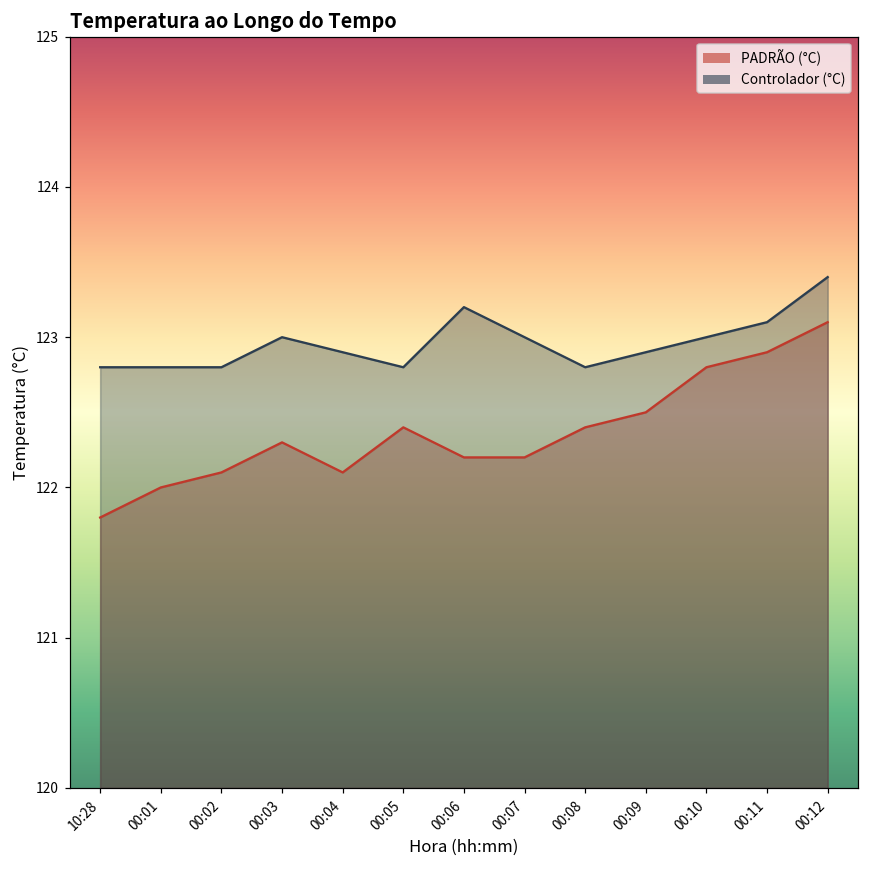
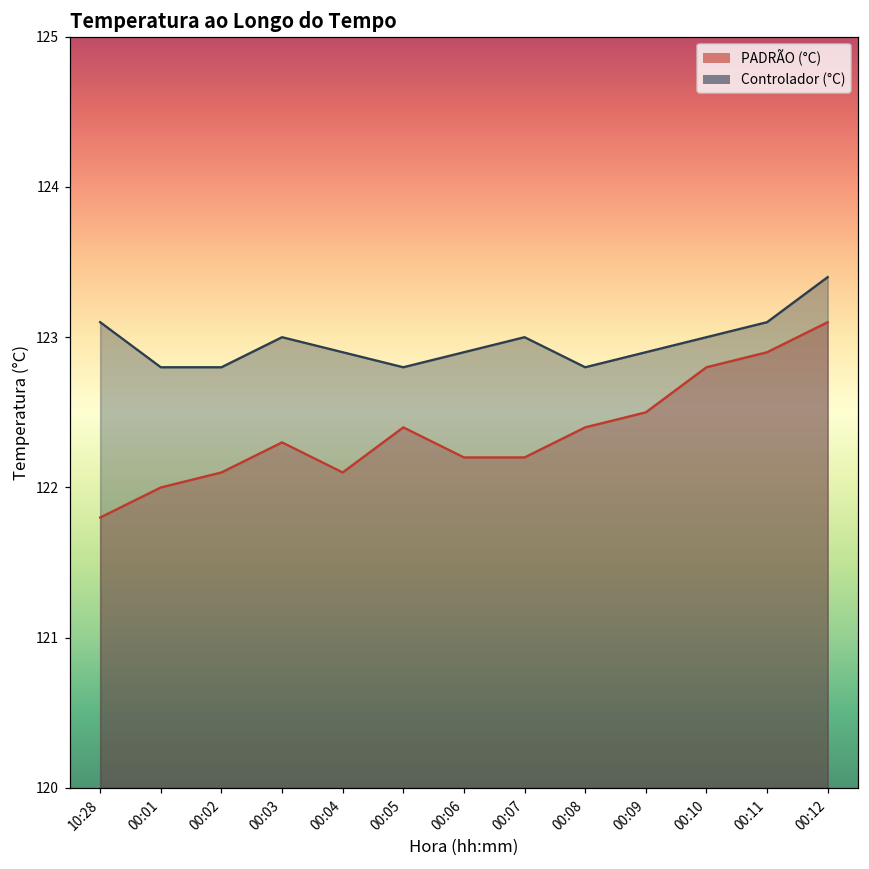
  {
    "PADRÃO (°C)": {
      "10:28": 121.8,
      "00:01": 122.0,
      "00:02": 122.1,
      "00:03": 122.3,
      "00:04": 122.1,
      "00:05": 122.4,
      "00:06": 122.2,
      "00:07": 122.2,
      "00:08": 122.4,
      "00:09": 122.5,
      "00:10": 122.8,
      "00:11": 122.9,
      "00:12": 123.1
    },
    "Controlador (°C)": {
-     "10:28": 122.8,
+     "10:28": 123.1,
      "00:01": 122.8,
      "00:02": 122.8,
      "00:03": 123.0,
      "00:04": 122.9,
      "00:05": 122.8,
-     "00:06": 123.2,
+     "00:06": 122.9,
      "00:07": 123.0,
      "00:08": 122.8,
      "00:09": 122.9,
      "00:10": 123.0,
      "00:11": 123.1,
      "00:12": 123.4
    }
  }
